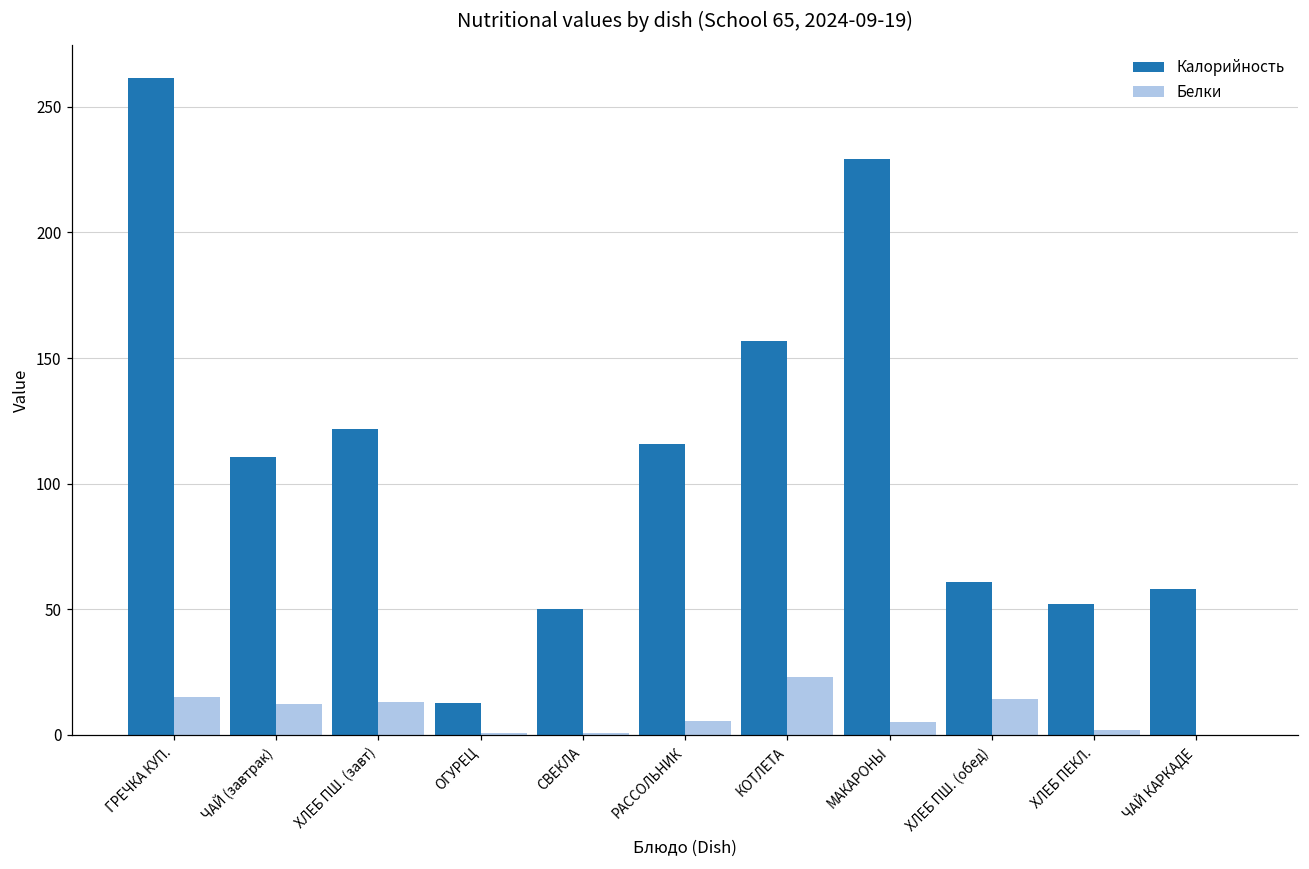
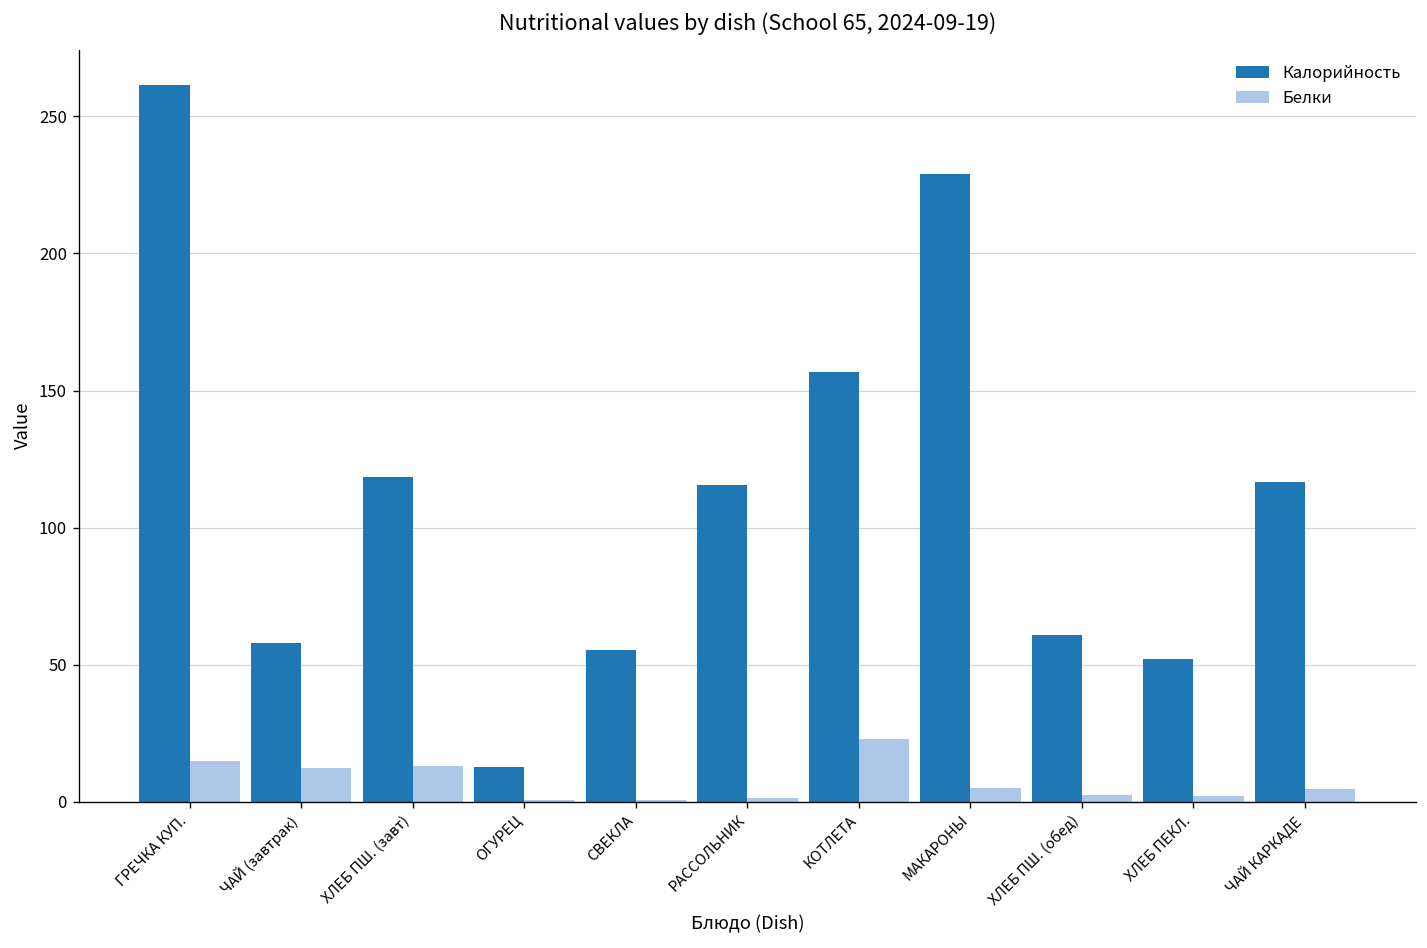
  {
    "Калорийность": {
      "ГРЕЧКА КУП.": 261,
-     "ЧАЙ (завтрак)": 111,
-     "ХЛЕБ ПШ. (завт)": 122,
+     "ЧАЙ (завтрак)": 58,
+     "ХЛЕБ ПШ. (завт)": 118,
      "ОГУРЕЦ": 13,
-     "СВЕКЛА": 50,
+     "СВЕКЛА": 55,
      "РАССОЛЬНИК": 116,
      "КОТЛЕТА": 157,
      "МАКАРОНЫ": 229,
      "ХЛЕБ ПШ. (обед)": 61,
      "ХЛЕБ ПЕКЛ.": 52,
-     "ЧАЙ КАРКАДЕ": 58
+     "ЧАЙ КАРКАДЕ": 117
    },
    "Белки": {
      "ГРЕЧКА КУП.": 15,
      "ЧАЙ (завтрак)": 12,
      "ХЛЕБ ПШ. (завт)": 13,
-     "РАССОЛЬНИК": 6,
+     "РАССОЛЬНИК": 2,
      "КОТЛЕТА": 23,
      "МАКАРОНЫ": 5,
-     "ХЛЕБ ПШ. (обед)": 14,
+     "ХЛЕБ ПШ. (обед)": 2,
      "ХЛЕБ ПЕКЛ.": 2,
-     "ЧАЙ КАРКАДЕ": 0
+     "ЧАЙ КАРКАДЕ": 5
    }
  }
